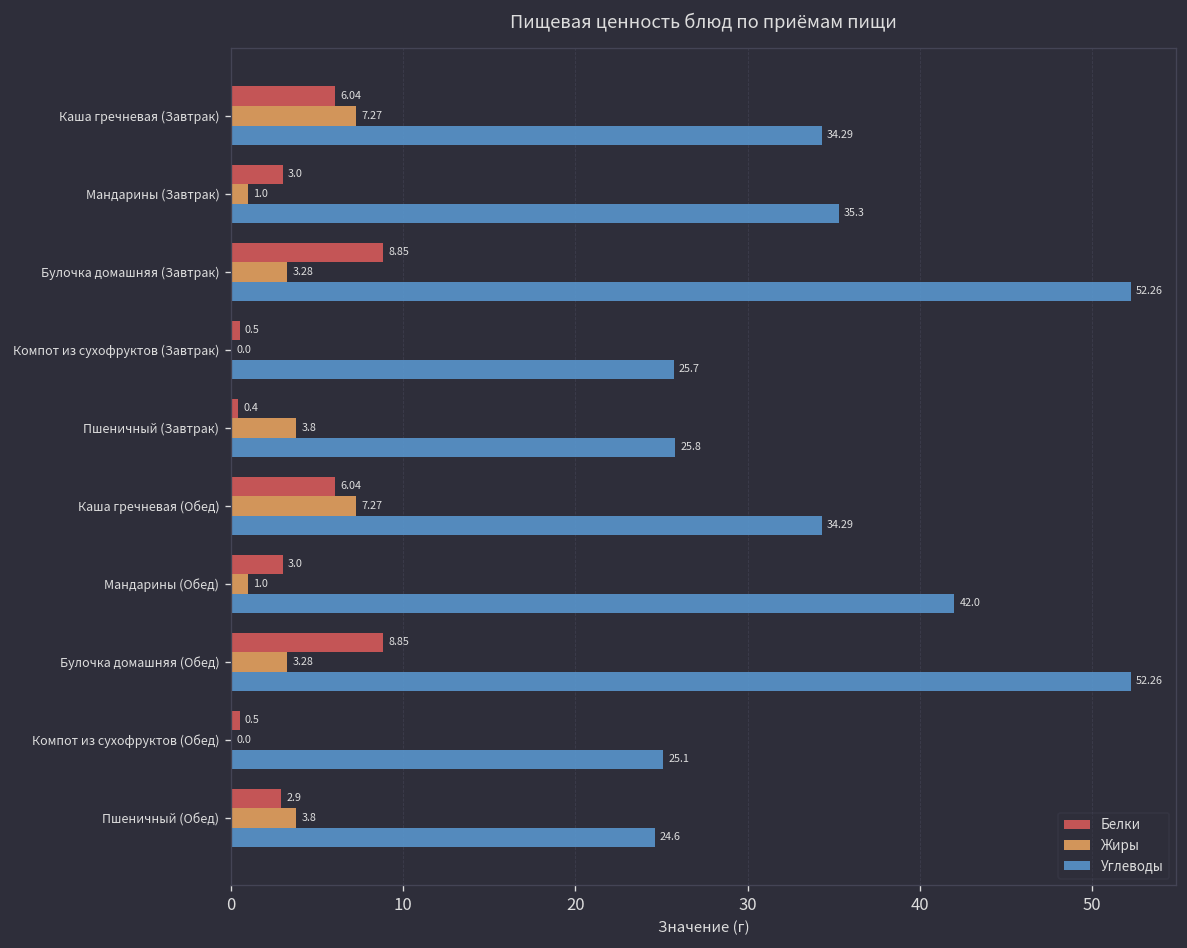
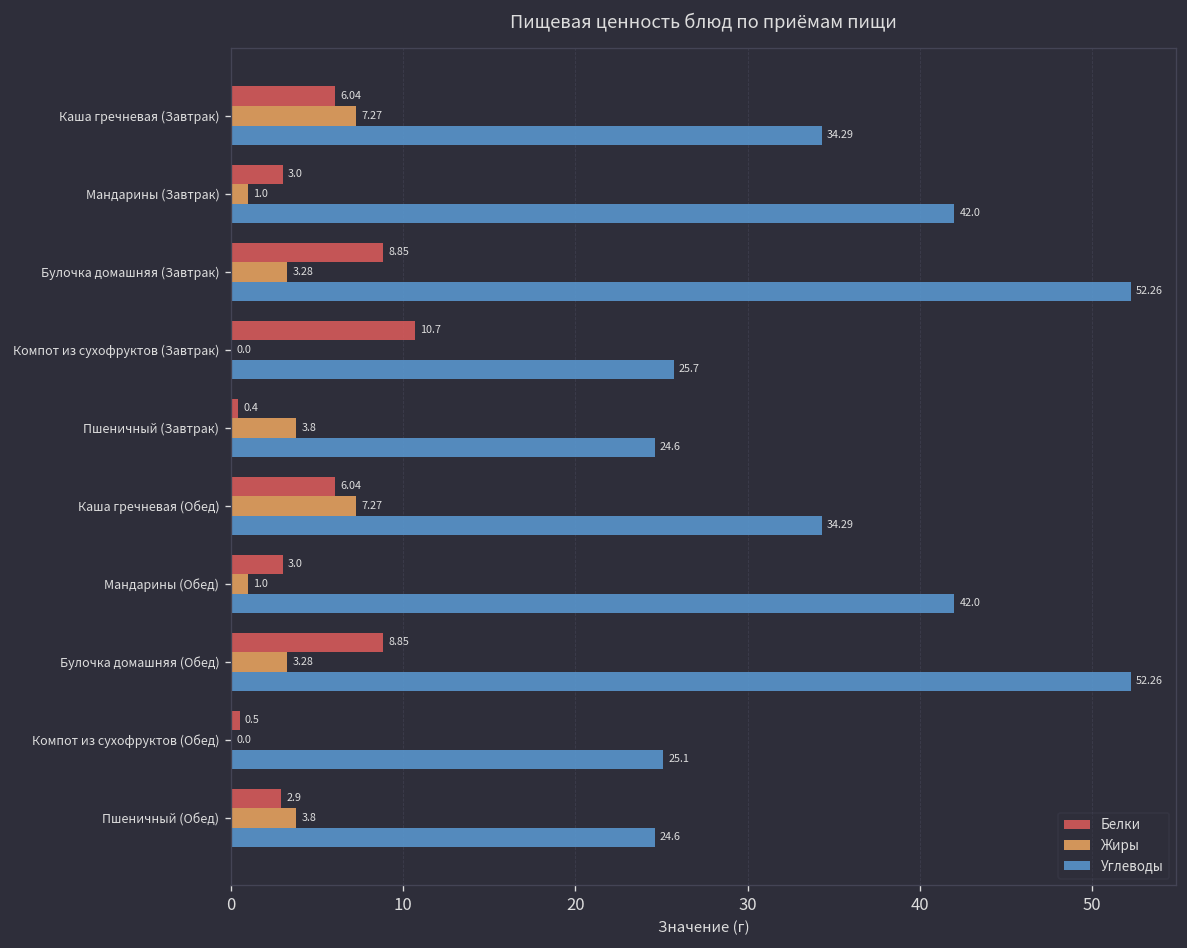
  {
    "Белки": {
      "Каша гречневая (Завтрак)": 6.04,
      "Мандарины (Завтрак)": 3.0,
      "Булочка домашняя (Завтрак)": 8.85,
-     "Компот из сухофруктов (Завтрак)": 0.5,
+     "Компот из сухофруктов (Завтрак)": 10.7,
      "Пшеничный (Завтрак)": 0.4,
      "Каша гречневая (Обед)": 6.04,
      "Мандарины (Обед)": 3.0,
      "Булочка домашняя (Обед)": 8.85,
      "Компот из сухофруктов (Обед)": 0.5,
      "Пшеничный (Обед)": 2.9
    },
    "Жиры": {
      "Каша гречневая (Завтрак)": 7.27,
      "Мандарины (Завтрак)": 1.0,
      "Булочка домашняя (Завтрак)": 3.28,
      "Компот из сухофруктов (Завтрак)": 0.0,
      "Пшеничный (Завтрак)": 3.8,
      "Каша гречневая (Обед)": 7.27,
      "Мандарины (Обед)": 1.0,
      "Булочка домашняя (Обед)": 3.28,
      "Компот из сухофруктов (Обед)": 0.0,
      "Пшеничный (Обед)": 3.8
    },
    "Углеводы": {
      "Каша гречневая (Завтрак)": 34.29,
-     "Мандарины (Завтрак)": 35.3,
+     "Мандарины (Завтрак)": 42.0,
      "Булочка домашняя (Завтрак)": 52.26,
      "Компот из сухофруктов (Завтрак)": 25.7,
-     "Пшеничный (Завтрак)": 25.8,
+     "Пшеничный (Завтрак)": 24.6,
      "Каша гречневая (Обед)": 34.29,
      "Мандарины (Обед)": 42.0,
      "Булочка домашняя (Обед)": 52.26,
      "Компот из сухофруктов (Обед)": 25.1,
      "Пшеничный (Обед)": 24.6
    }
  }
